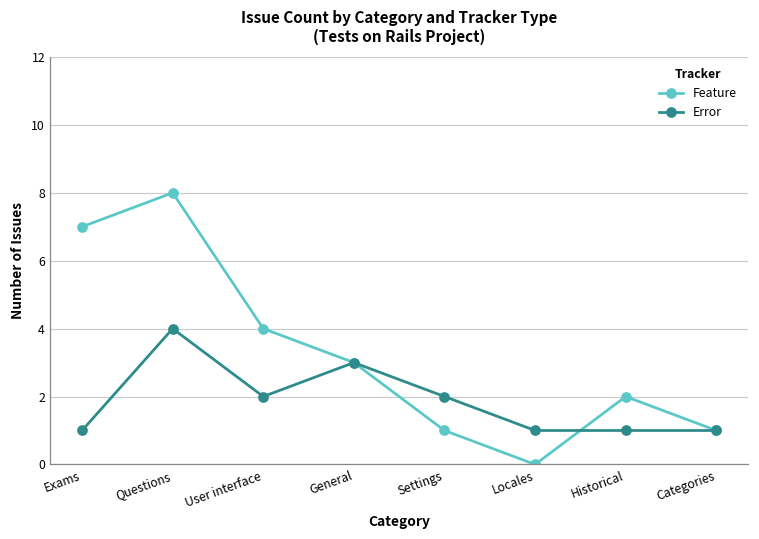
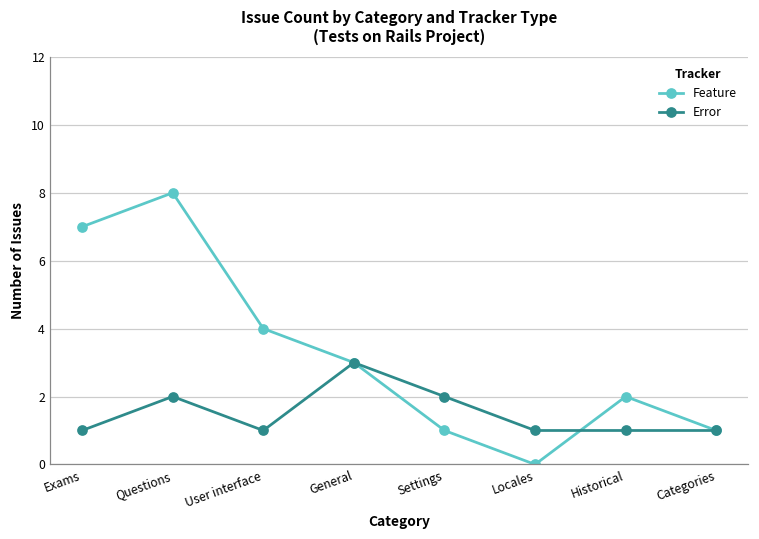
  {
    "Feature": {
      "Exams": 7,
      "Questions": 8,
      "User interface": 4,
      "Settings": 1,
      "Locales": 0,
      "Historical": 2
    },
    "Error": {
      "Exams": 1,
-     "Questions": 4,
-     "User interface": 2,
+     "Questions": 2,
+     "User interface": 1,
      "Settings": 2,
      "Locales": 1,
      "Historical": 1
    }
  }
